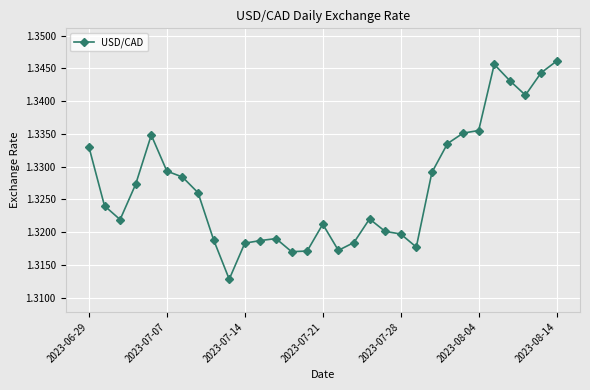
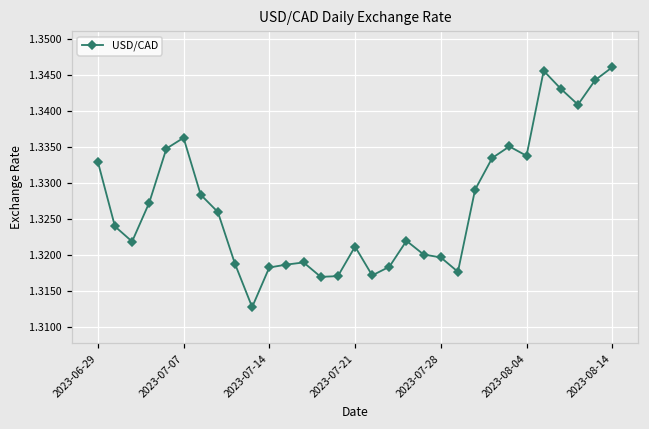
  {
    "2023-06-29": 1.333,
-   "2023-07-07": 1.329,
+   "2023-07-07": 1.336,
    "2023-07-14": 1.318,
    "2023-07-21": 1.321,
    "2023-07-28": 1.320,
-   "2023-08-04": 1.336,
+   "2023-08-04": 1.334,
    "2023-08-14": 1.346
  }
